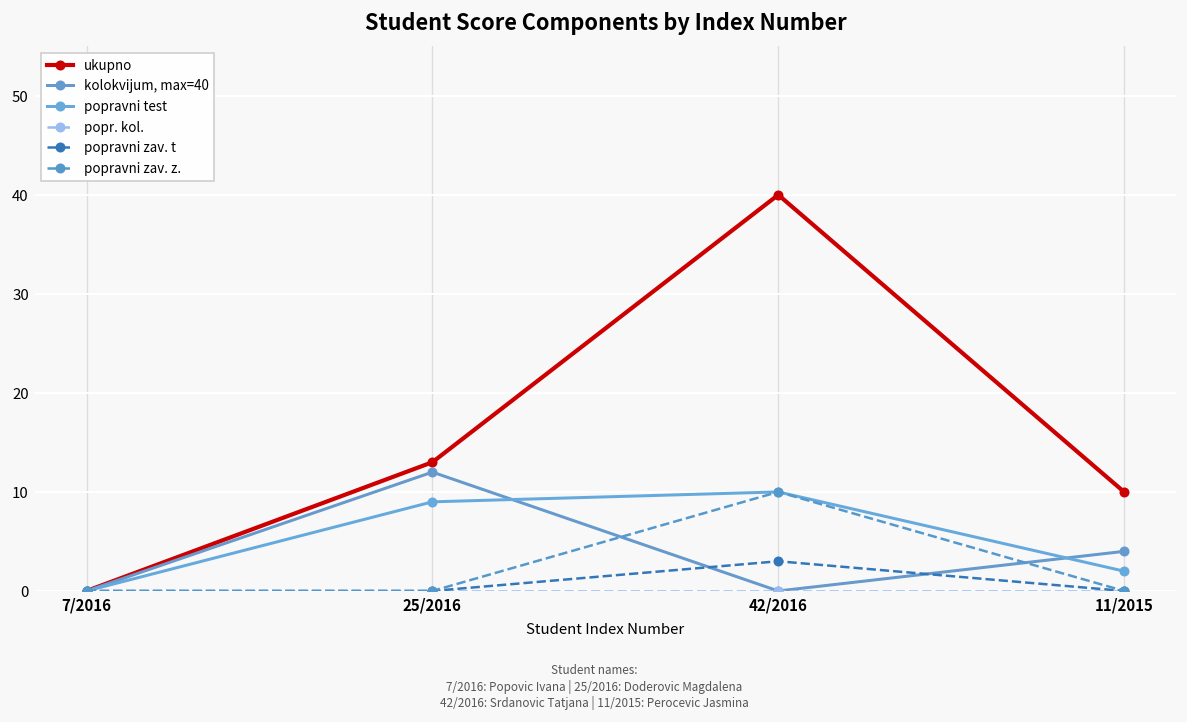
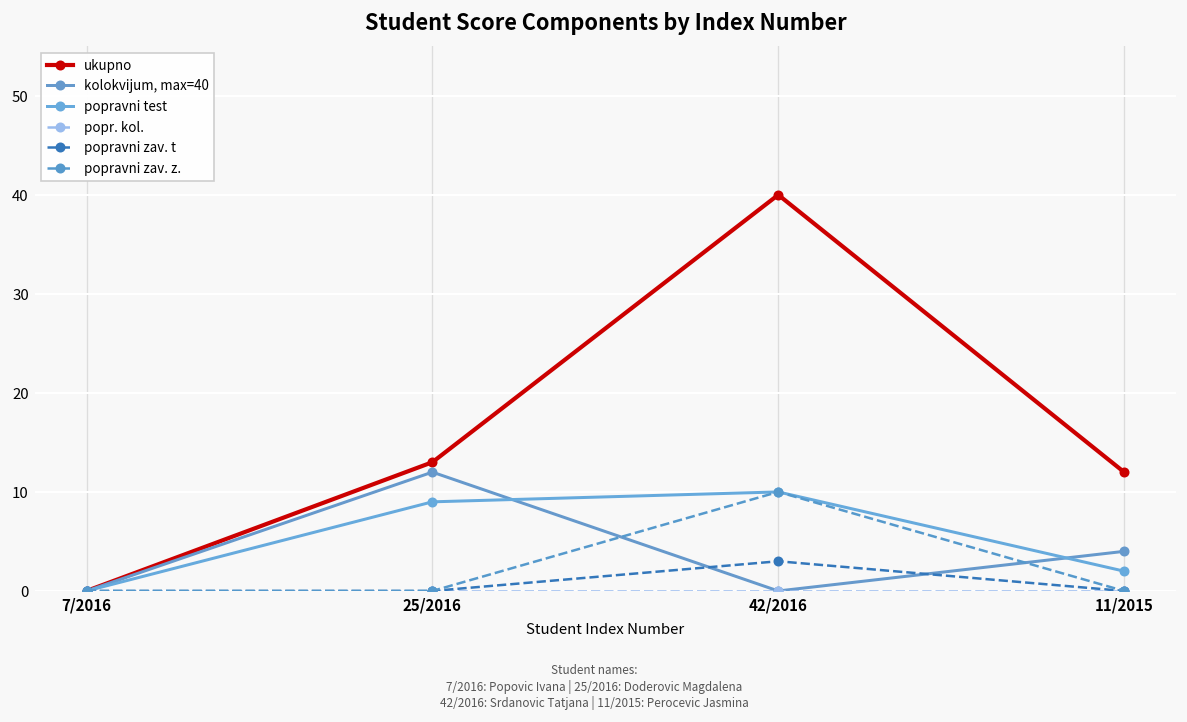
  {
    "ukupno": {
      "25/2016": 13,
      "42/2016": 40,
-     "11/2015": 10
+     "11/2015": 12
    }
  }
